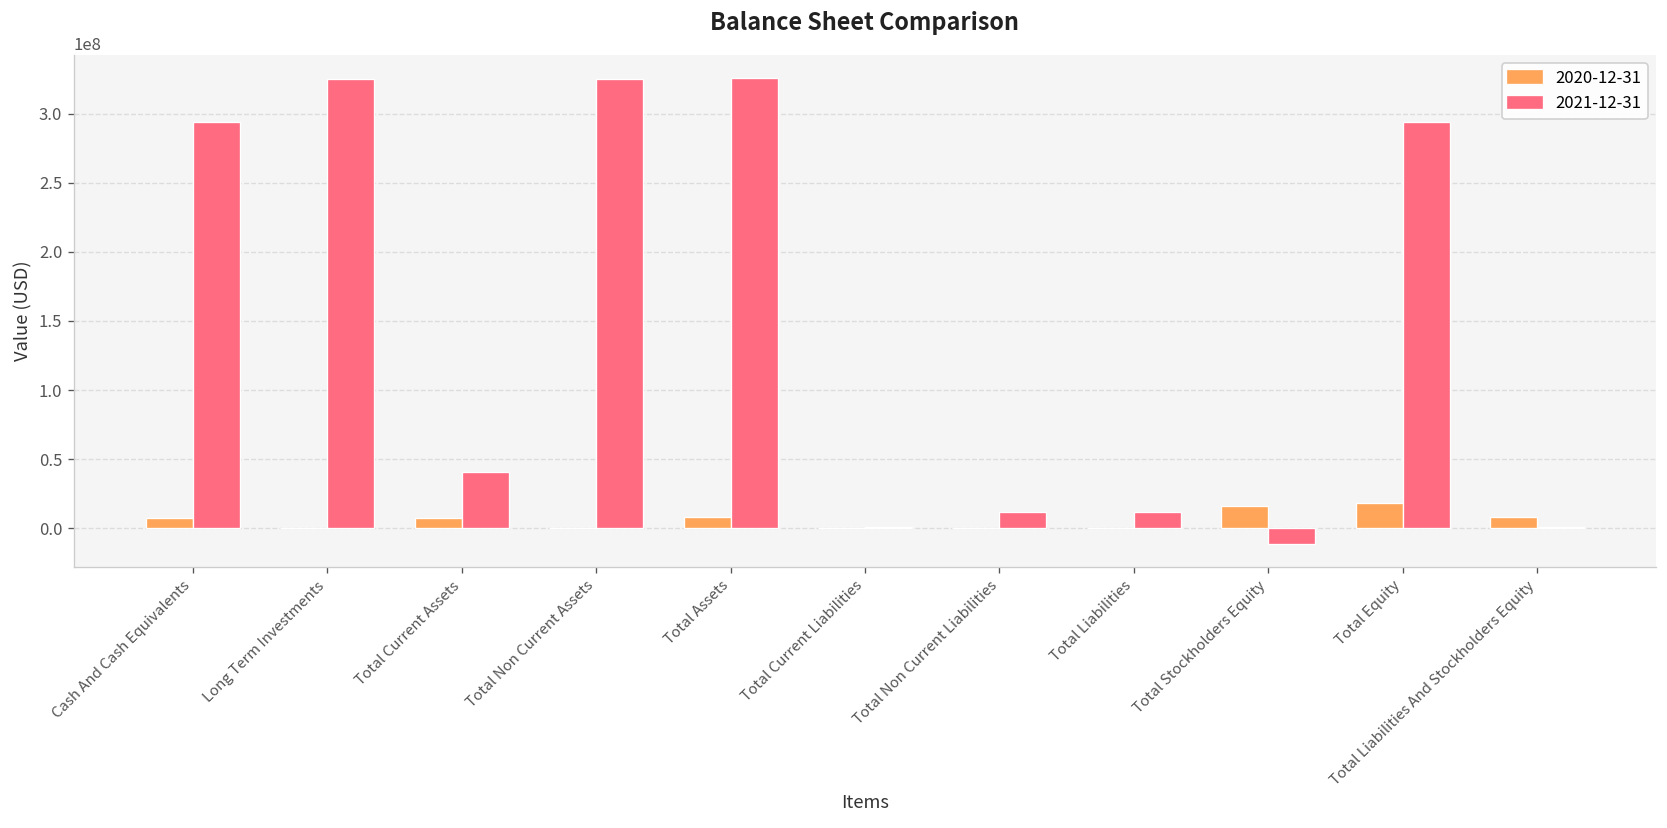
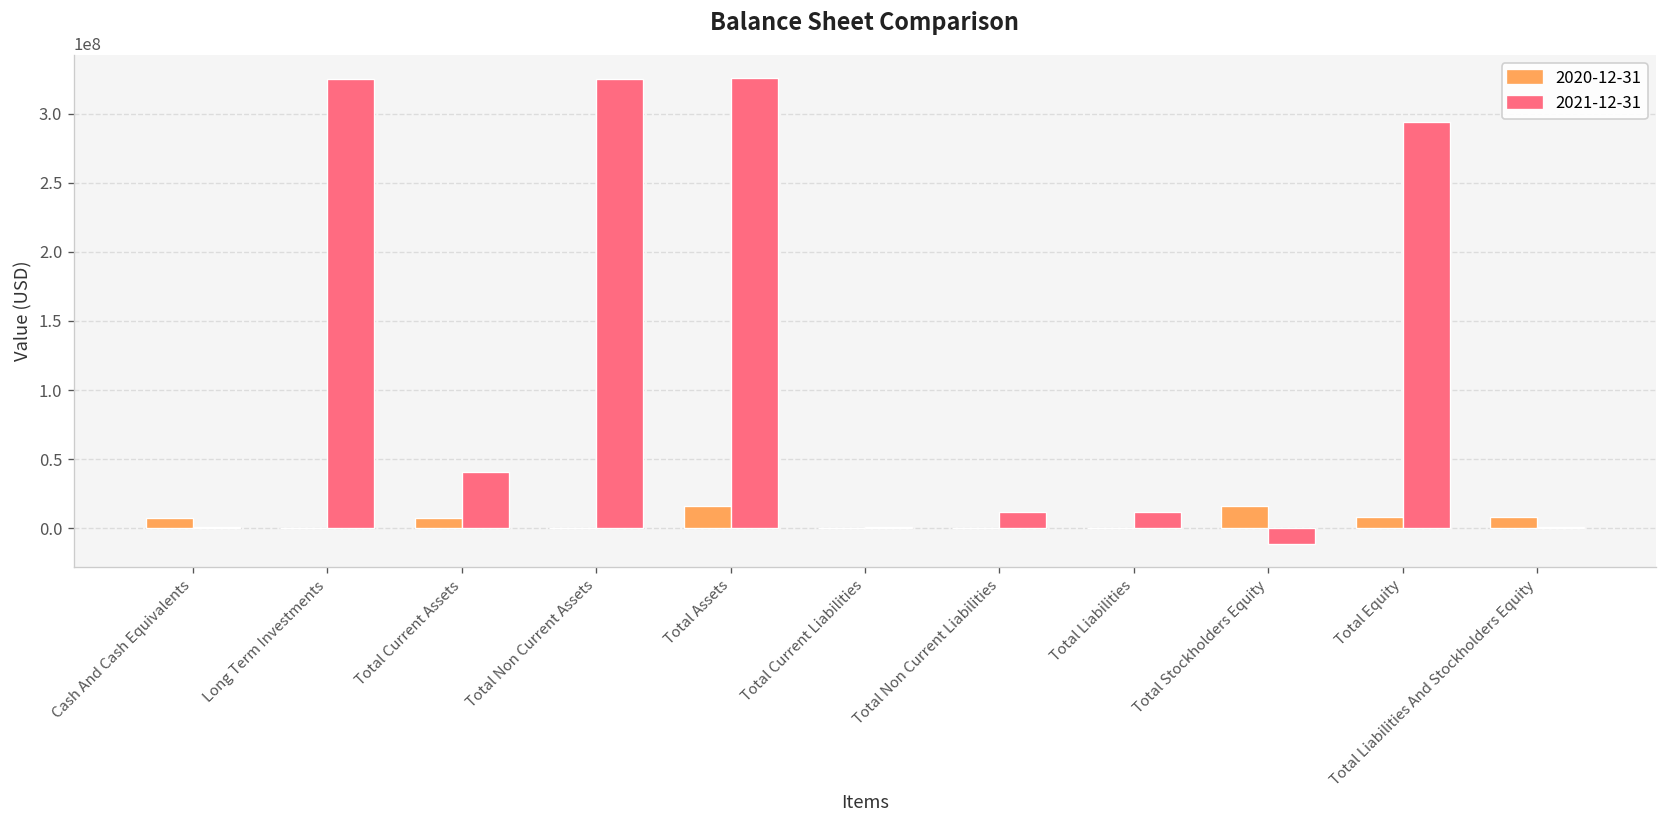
  {
    "2020-12-31": {
      "Cash And Cash Equivalents": 8000000,
      "Long Term Investments": 0,
      "Total Current Assets": 8000000,
      "Total Non Current Assets": 0,
-     "Total Assets": 8000000,
+     "Total Assets": 16000000,
      "Total Non Current Liabilities": 0,
      "Total Stockholders Equity": 16000000,
-     "Total Equity": 18000000,
+     "Total Equity": 8000000,
      "Total Liabilities And Stockholders Equity": 8000000
    },
    "2021-12-31": {
-     "Cash And Cash Equivalents": 294000000,
+     "Cash And Cash Equivalents": 1000000,
      "Long Term Investments": 325000000,
      "Total Current Assets": 41000000,
      "Total Non Current Assets": 325000000,
      "Total Assets": 326000000,
      "Total Non Current Liabilities": 11000000,
      "Total Liabilities": 12000000,
      "Total Stockholders Equity": -11000000,
      "Total Equity": 294000000
    }
  }
